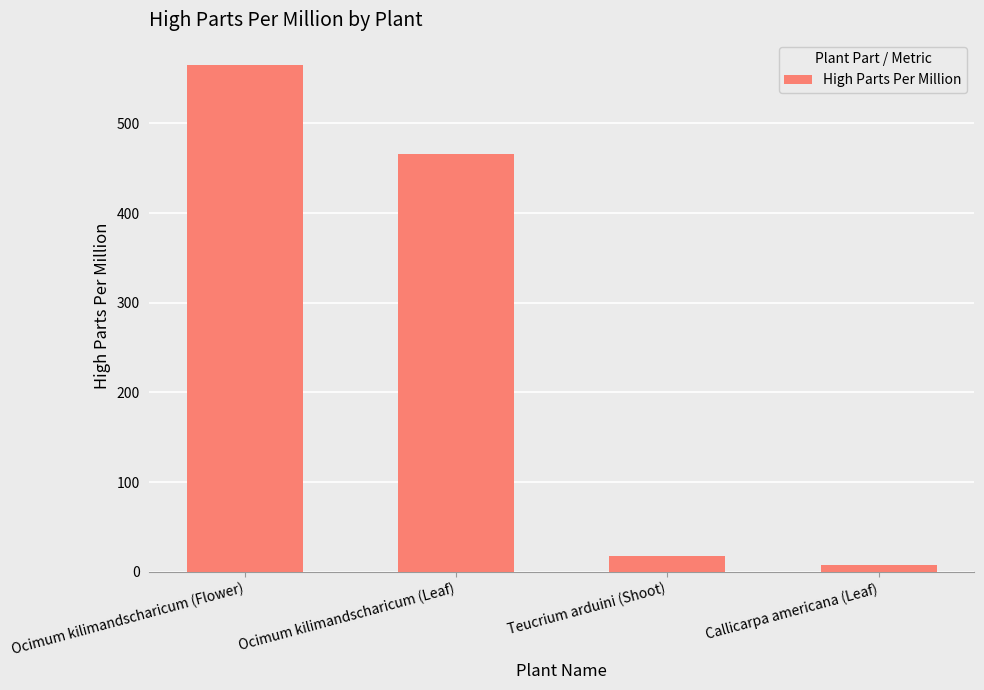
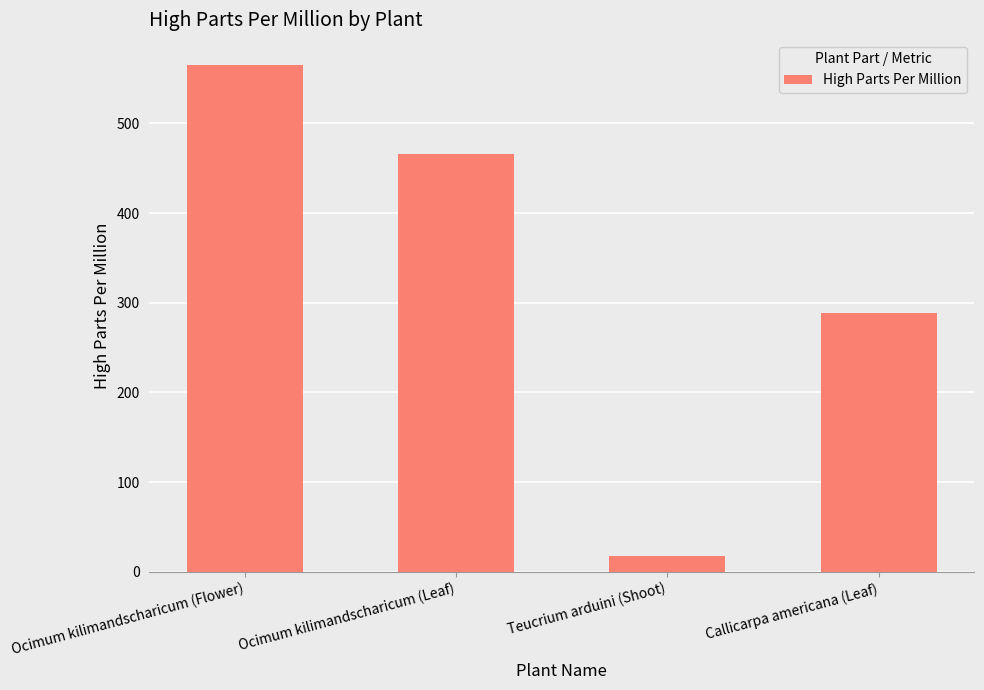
  {
    "Ocimum kilimandscharicum (Flower)": 570,
    "Ocimum kilimandscharicum (Leaf)": 470,
    "Teucrium arduini (Shoot)": 20,
-   "Callicarpa americana (Leaf)": 10
+   "Callicarpa americana (Leaf)": 290
  }
